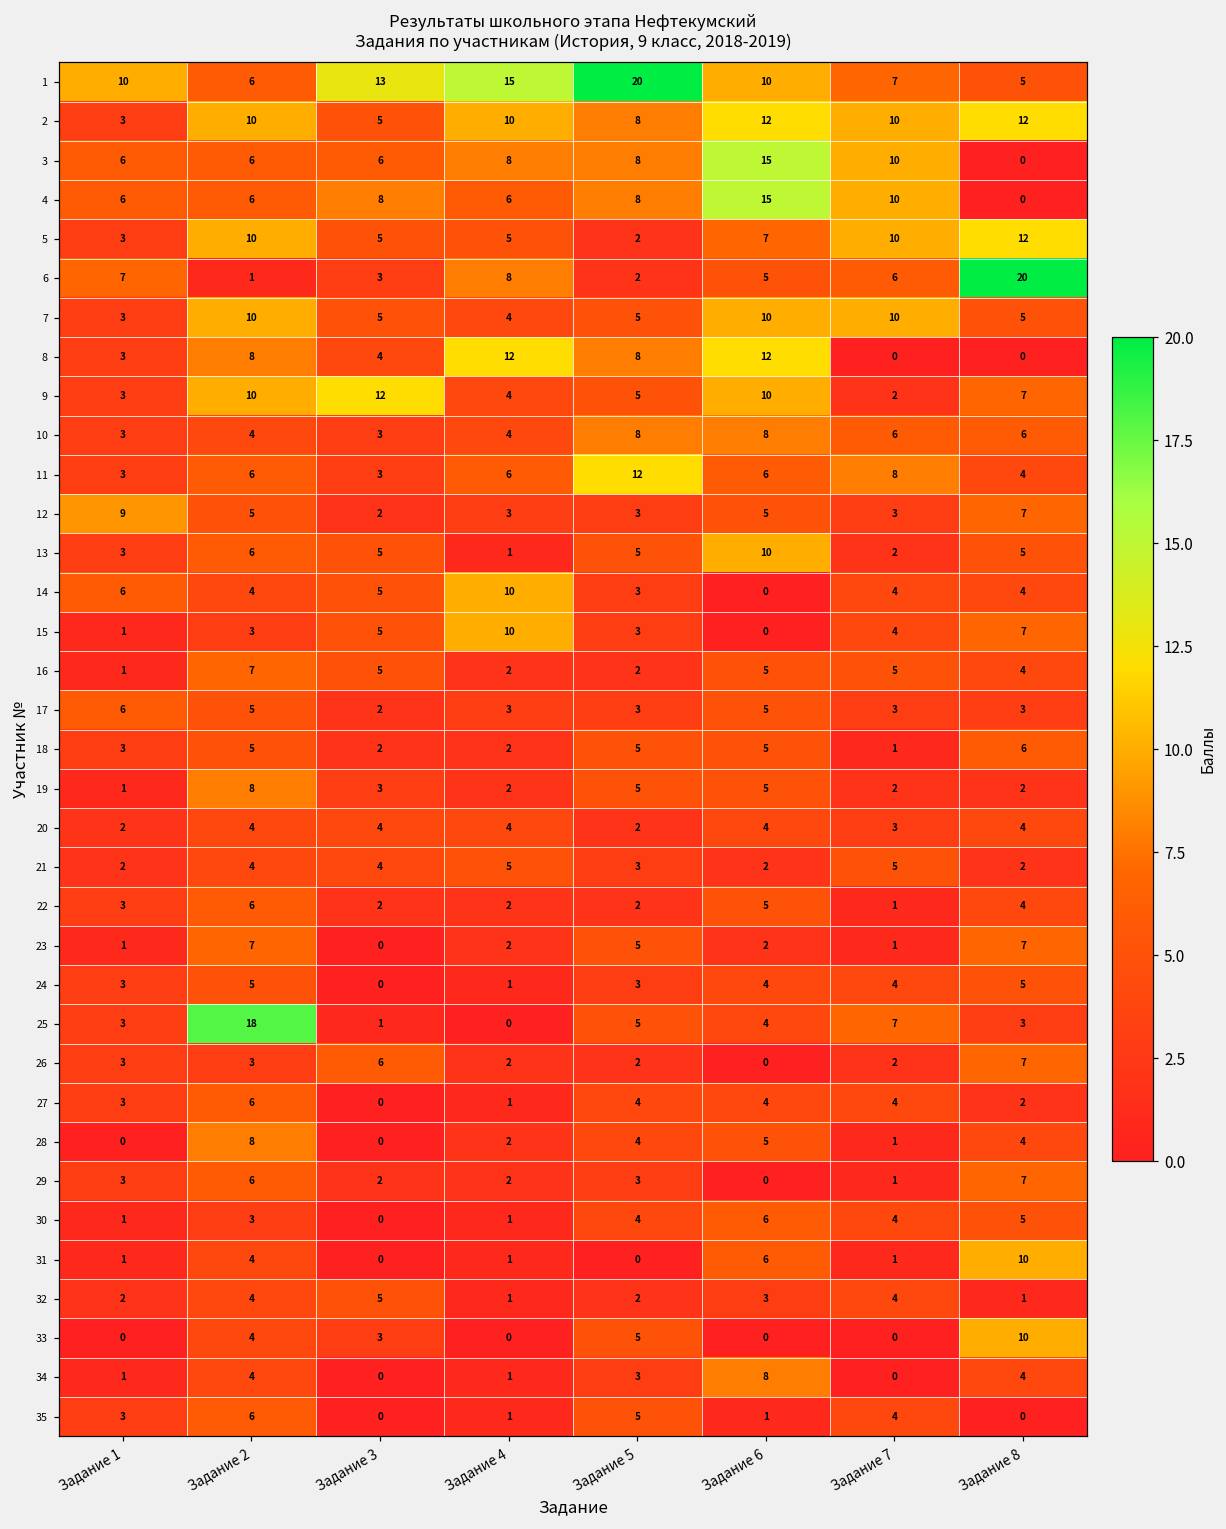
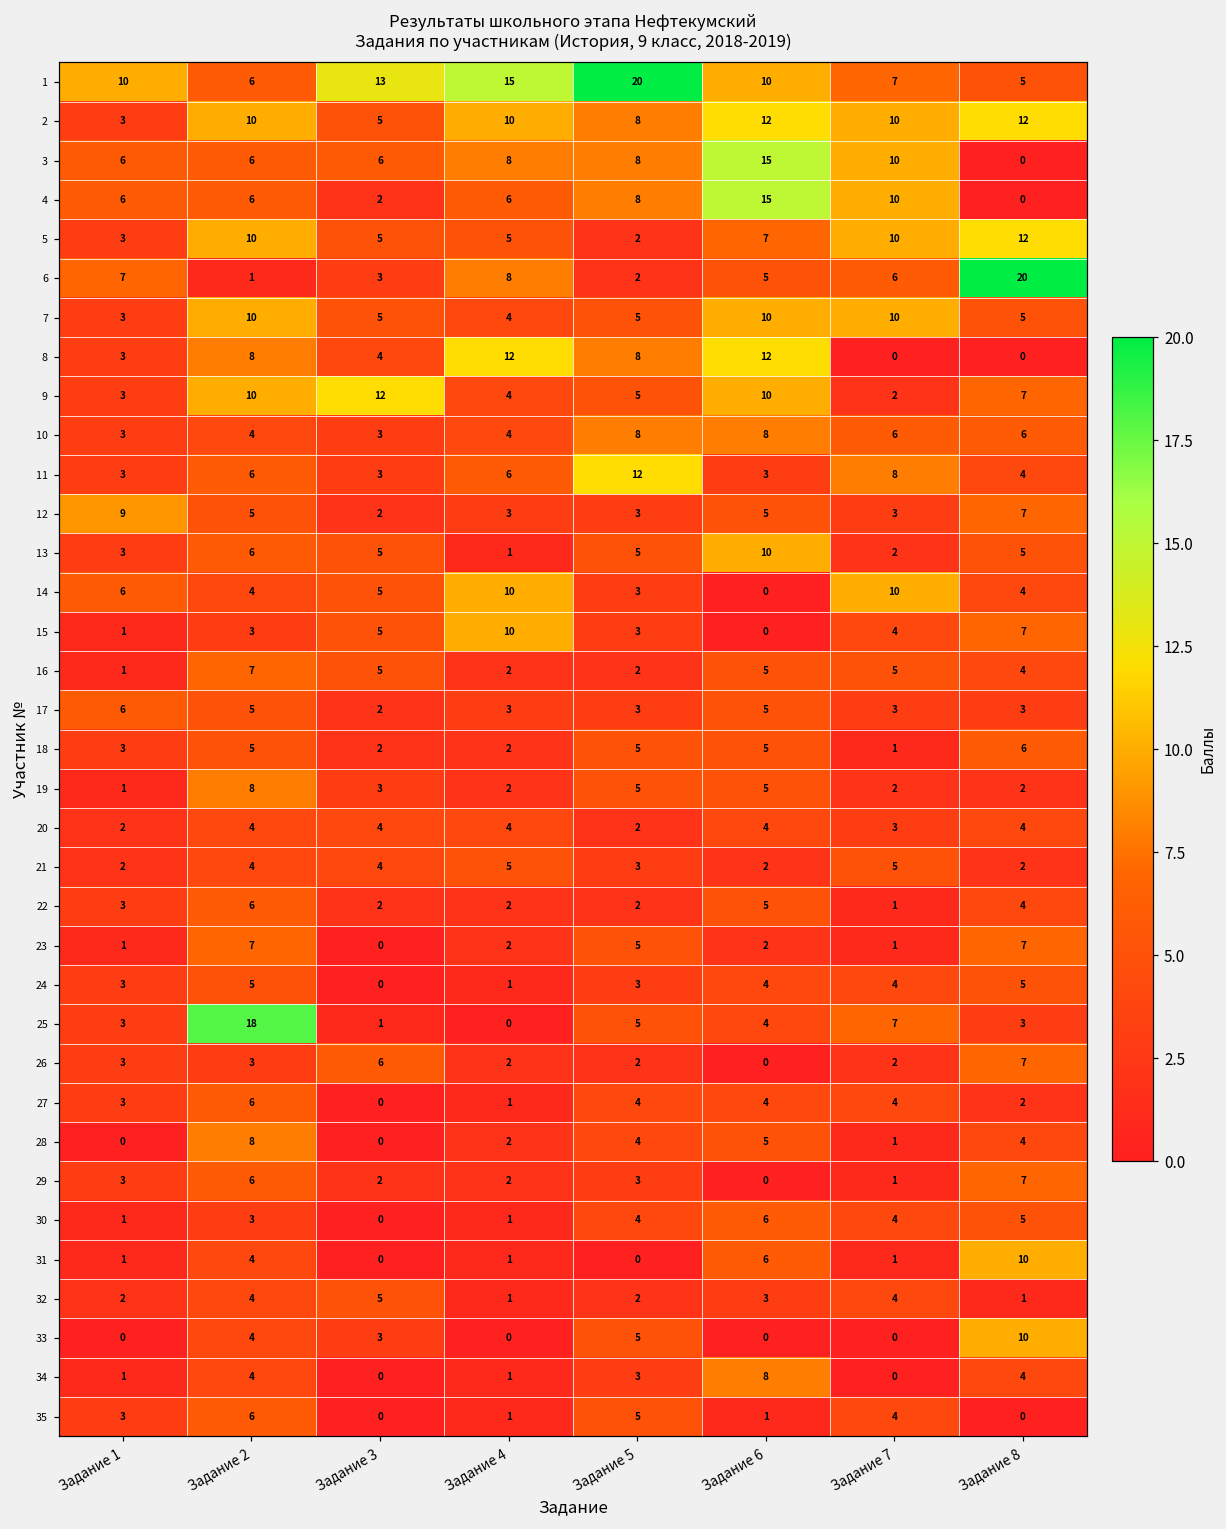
  {
    "4": {
      "Задание 1": 6,
      "Задание 2": 6,
-     "Задание 3": 8,
+     "Задание 3": 2,
      "Задание 4": 6,
      "Задание 5": 8,
      "Задание 6": 15,
      "Задание 7": 10,
      "Задание 8": 0
    },
    "11": {
      "Задание 1": 3,
      "Задание 2": 6,
      "Задание 3": 3,
      "Задание 4": 6,
      "Задание 5": 12,
-     "Задание 6": 6,
+     "Задание 6": 3,
      "Задание 7": 8,
      "Задание 8": 4
    },
    "14": {
      "Задание 1": 6,
      "Задание 2": 4,
      "Задание 3": 5,
      "Задание 4": 10,
      "Задание 5": 3,
      "Задание 6": 0,
-     "Задание 7": 4,
+     "Задание 7": 10,
      "Задание 8": 4
    }
  }
